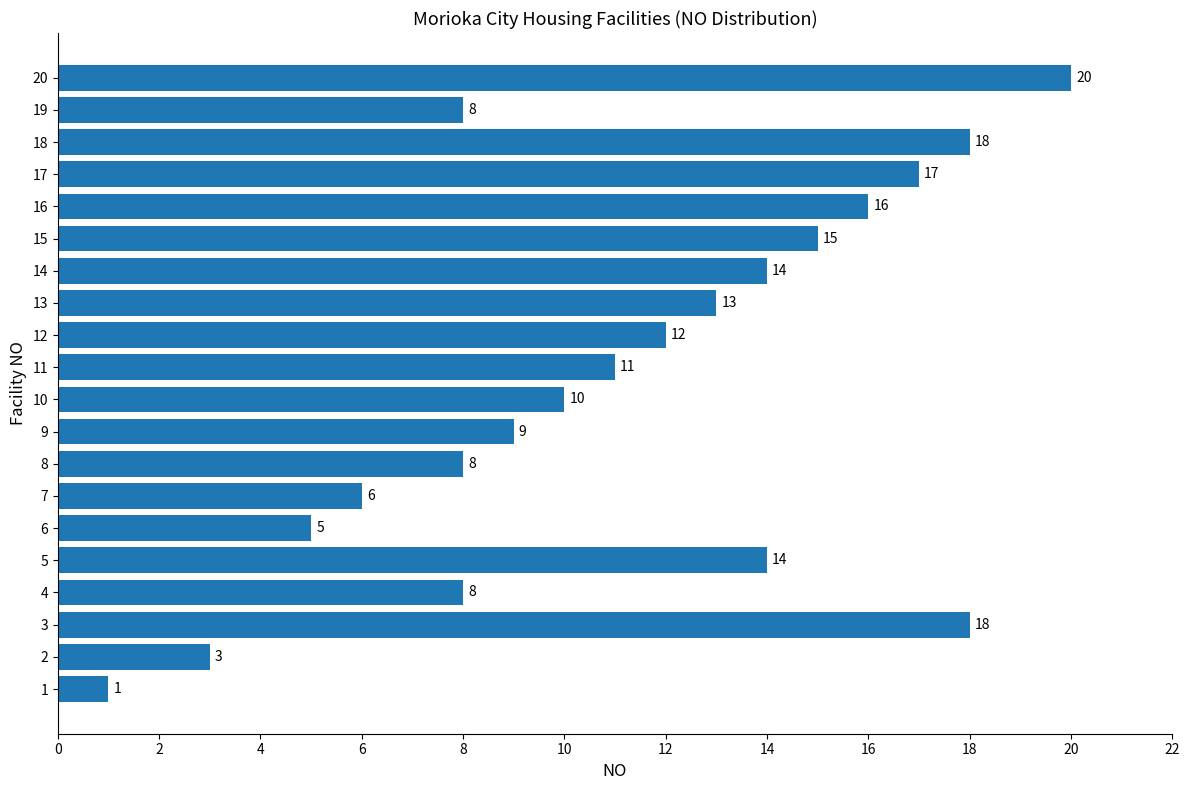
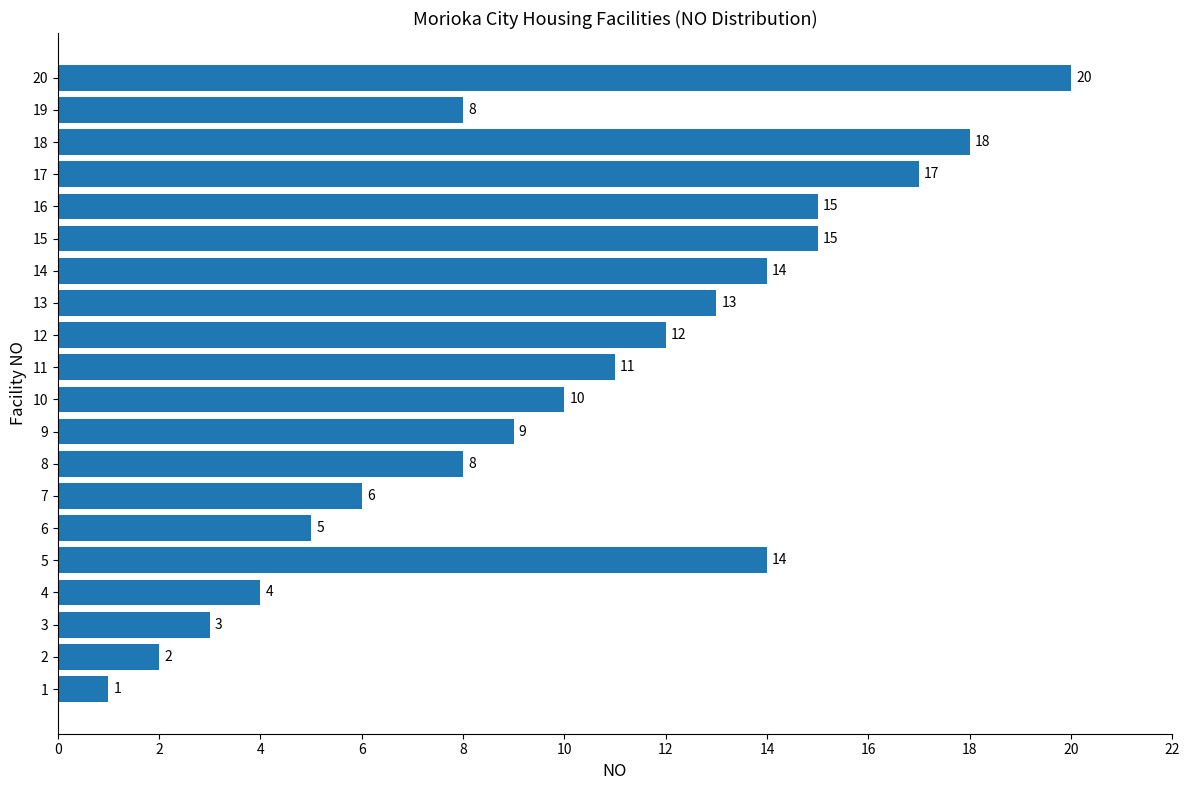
  {
    "20": 20,
    "19": 8,
    "18": 18,
    "17": 17,
-   "16": 16,
+   "16": 15,
    "15": 15,
    "14": 14,
    "13": 13,
    "12": 12,
    "11": 11,
    "10": 10,
    "9": 9,
    "8": 8,
    "7": 6,
    "6": 5,
    "5": 14,
-   "4": 8,
-   "3": 18,
-   "2": 3,
+   "4": 4,
+   "3": 3,
+   "2": 2,
    "1": 1
  }
